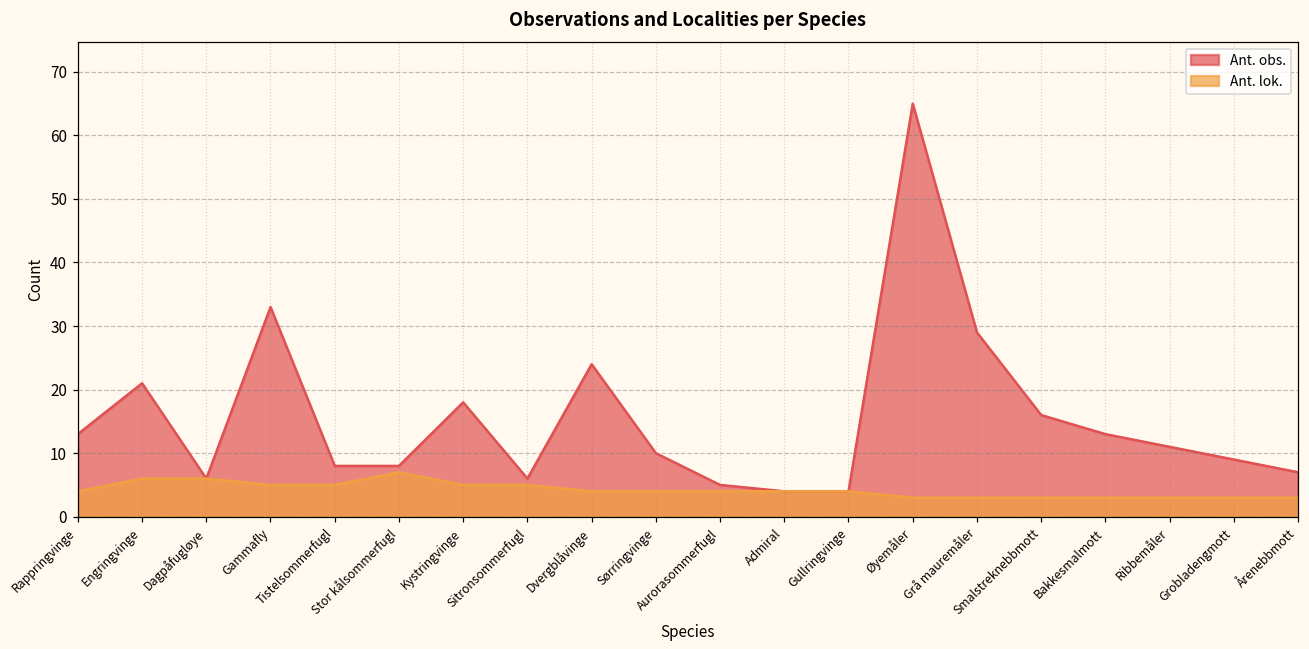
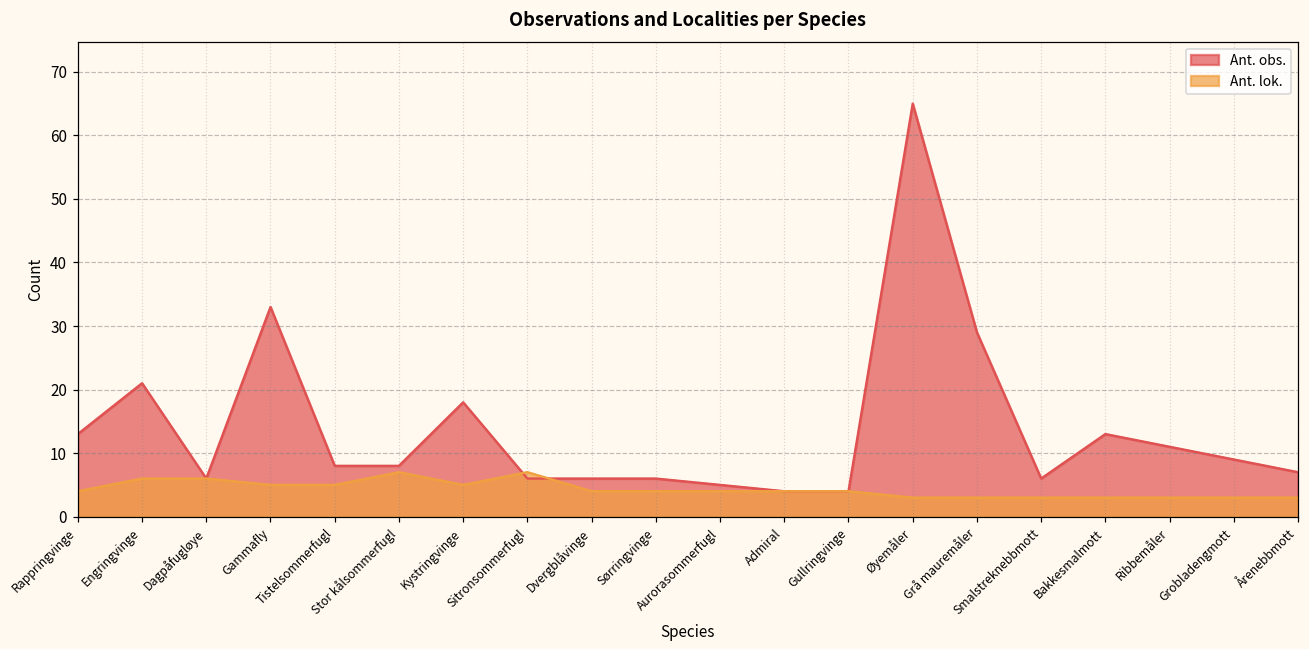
  {
    "Ant. obs.": {
      "Rappringvinge": 13,
      "Engringvinge": 21,
      "Gammafly": 33,
      "Tistelsommerfugl": 8,
      "Stor kålsommerfugl": 8,
      "Kystringvinge": 18,
      "Sitronsommerfugl": 6,
-     "Dvergblåvinge": 24,
-     "Sørringvinge": 10,
+     "Dvergblåvinge": 6,
+     "Sørringvinge": 6,
      "Aurorasommerfugl": 5,
      "Øyemåler": 65,
      "Grå mauremåler": 29,
-     "Smalstreknebbmott": 16,
+     "Smalstreknebbmott": 6,
      "Bakkesmalmott": 13,
      "Ribbemåler": 11,
      "Grobladengmott": 9,
      "Årenebbmott": 7
    },
    "Ant. lok.": {
      "Rappringvinge": 4,
      "Engringvinge": 6,
      "Gammafly": 5,
      "Tistelsommerfugl": 5,
      "Stor kålsommerfugl": 7,
      "Kystringvinge": 5,
-     "Sitronsommerfugl": 5,
+     "Sitronsommerfugl": 7,
      "Dvergblåvinge": 4,
      "Sørringvinge": 4,
      "Aurorasommerfugl": 4,
      "Øyemåler": 3,
      "Grå mauremåler": 3,
      "Smalstreknebbmott": 3,
      "Bakkesmalmott": 3,
      "Ribbemåler": 3,
      "Grobladengmott": 3,
      "Årenebbmott": 3
    }
  }
